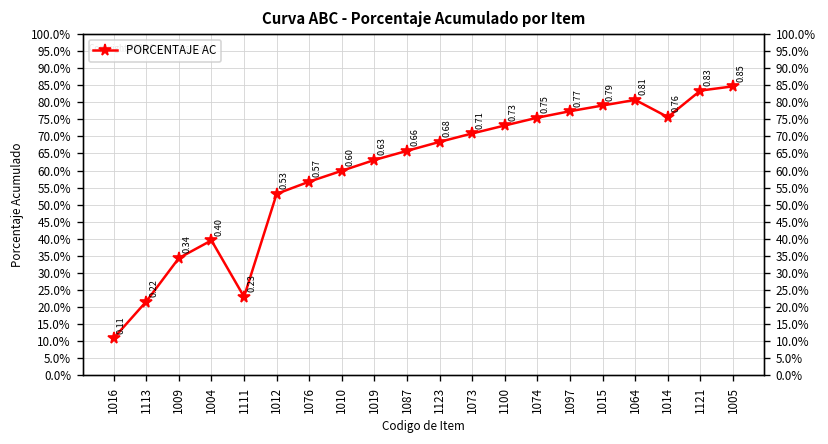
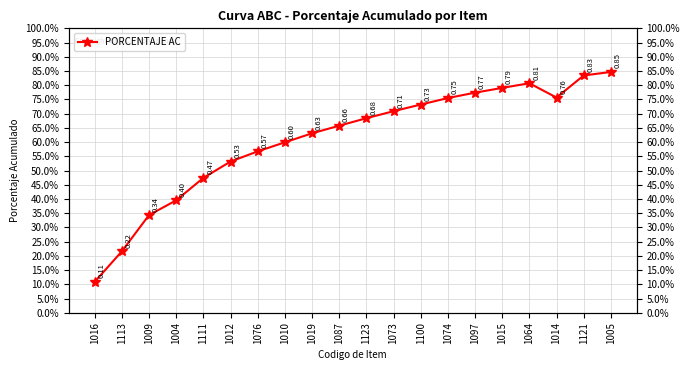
  {
    "1016": 0.11,
    "1113": 0.22,
    "1009": 0.34,
    "1004": 0.40,
-   "1111": 0.23,
+   "1111": 0.47,
    "1012": 0.53,
    "1076": 0.57,
    "1010": 0.60,
    "1019": 0.63,
    "1087": 0.66,
    "1123": 0.68,
    "1073": 0.71,
    "1100": 0.73,
    "1074": 0.75,
    "1097": 0.77,
    "1015": 0.79,
    "1064": 0.81,
    "1014": 0.76,
    "1121": 0.83,
    "1005": 0.85
  }
